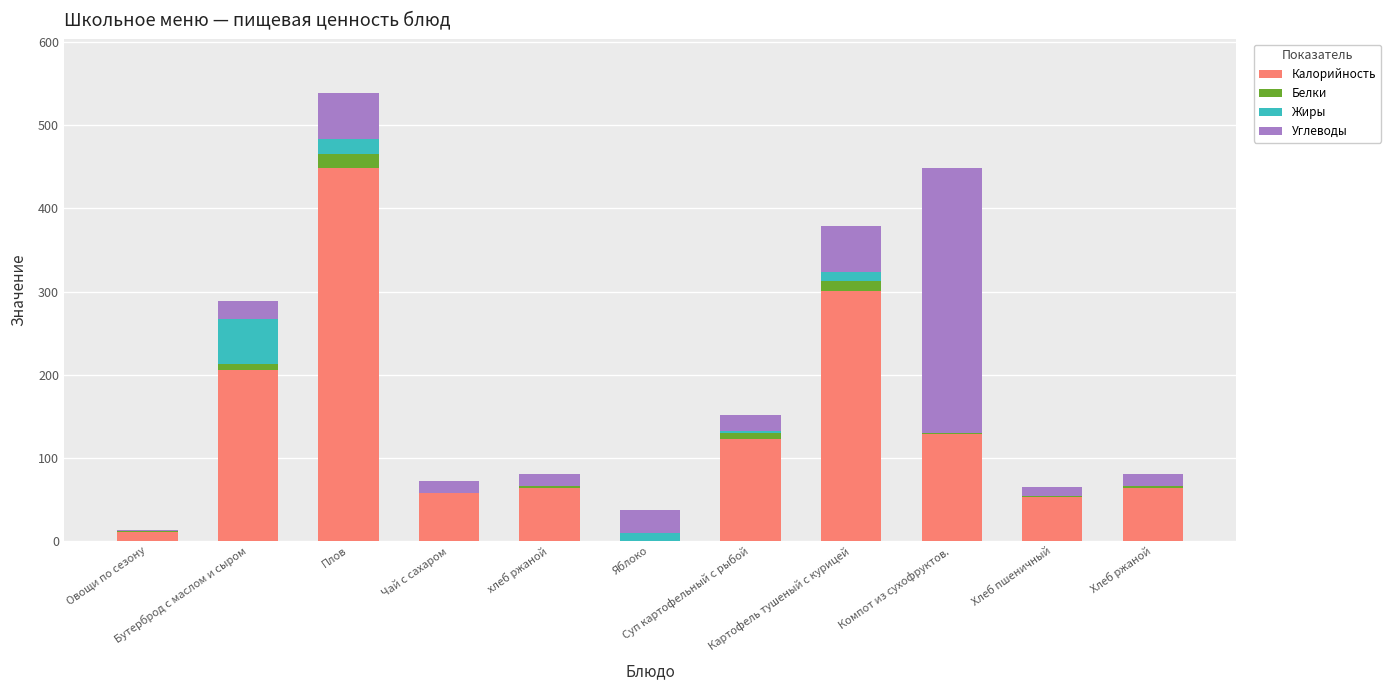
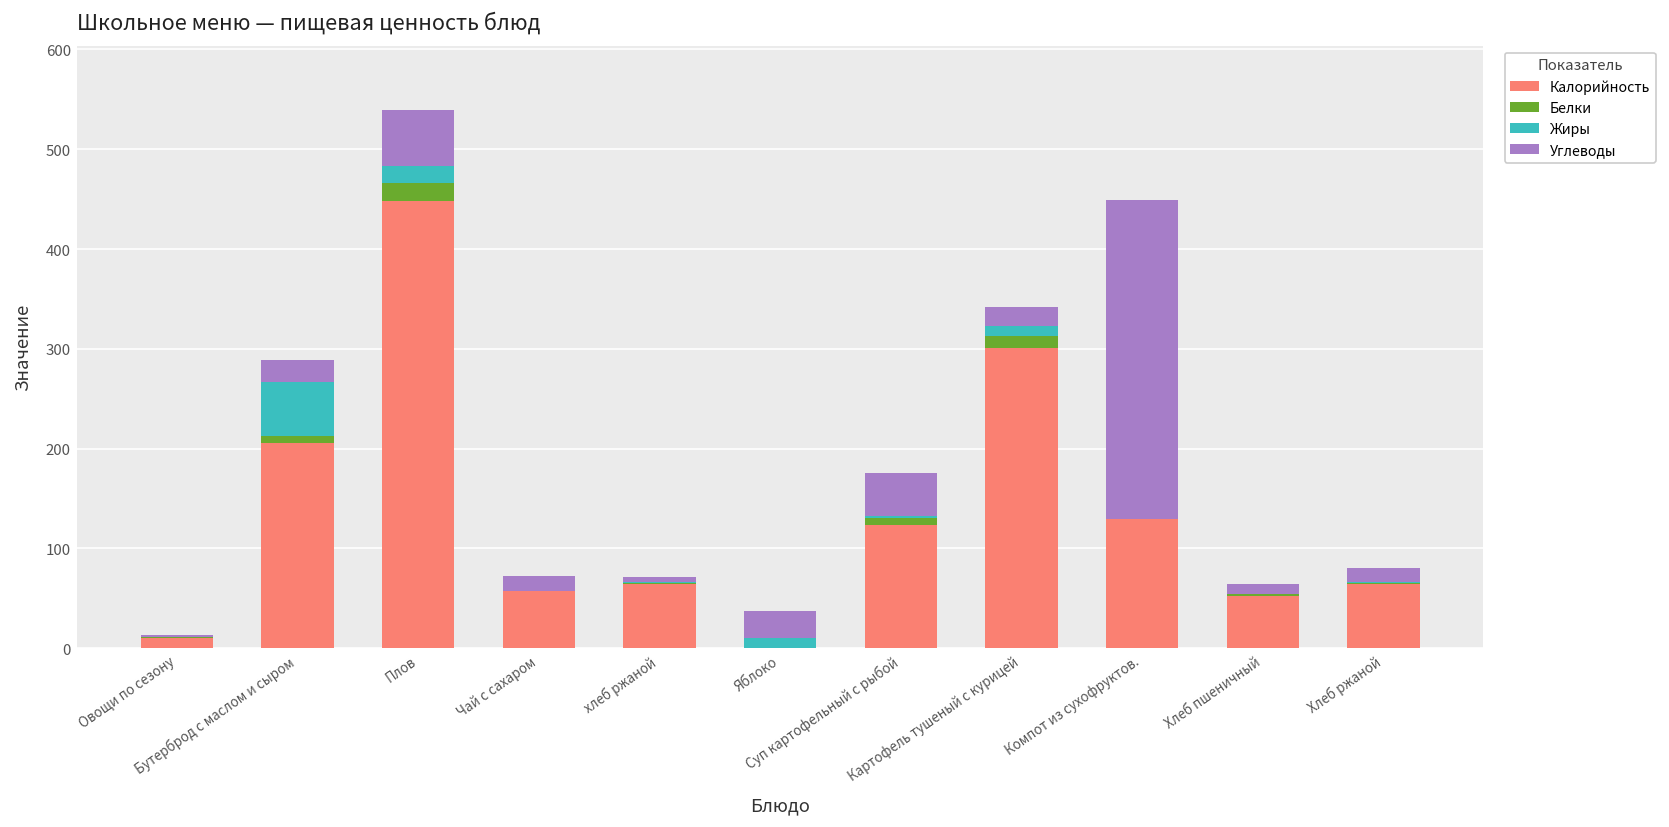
  {
    "Калорийность": {
      "Овощи по сезону": 10,
      "Бутерброд с маслом и сыром": 210,
      "Плов": 450,
      "Чай с сахаром": 60,
      "хлеб ржаной": 60,
      "Яблоко": 0,
      "Суп картофельный с рыбой": 120,
      "Картофель тушеный с курицей": 300,
      "Компот из сухофруктов.": 130,
      "Хлеб пшеничный": 50,
      "Хлеб ржаной": 60
    },
    "Белки": {
      "Бутерброд с маслом и сыром": 10,
      "Плов": 20,
      "Яблоко": 0,
      "Суп картофельный с рыбой": 10,
      "Картофель тушеный с курицей": 10
    },
    "Жиры": {
      "Бутерброд с маслом и сыром": 50,
      "Плов": 20,
      "Чай с сахаром": 0,
      "Яблоко": 10,
      "Картофель тушеный с курицей": 10,
      "Компот из сухофруктов.": 0
    },
    "Углеводы": {
      "Бутерброд с маслом и сыром": 20,
      "Плов": 60,
      "Чай с сахаром": 20,
-     "хлеб ржаной": 15,
+     "хлеб ржаной": 5,
      "Яблоко": 30,
-     "Суп картофельный с рыбой": 20,
-     "Картофель тушеный с курицей": 60,
+     "Суп картофельный с рыбой": 40,
+     "Картофель тушеный с курицей": 20,
      "Компот из сухофруктов.": 320,
      "Хлеб пшеничный": 10,
      "Хлеб ржаной": 10
    }
  }
